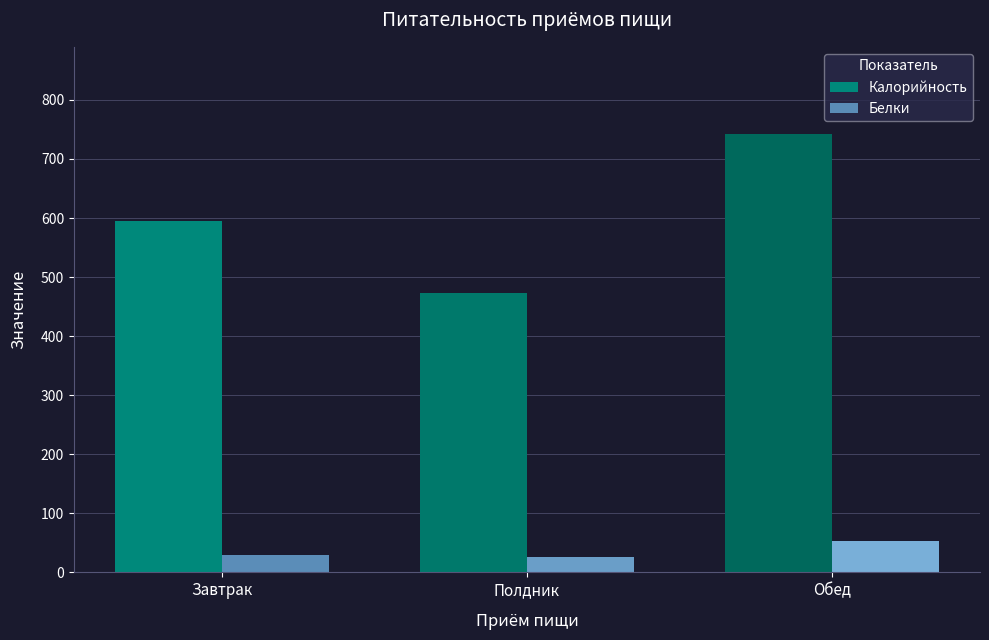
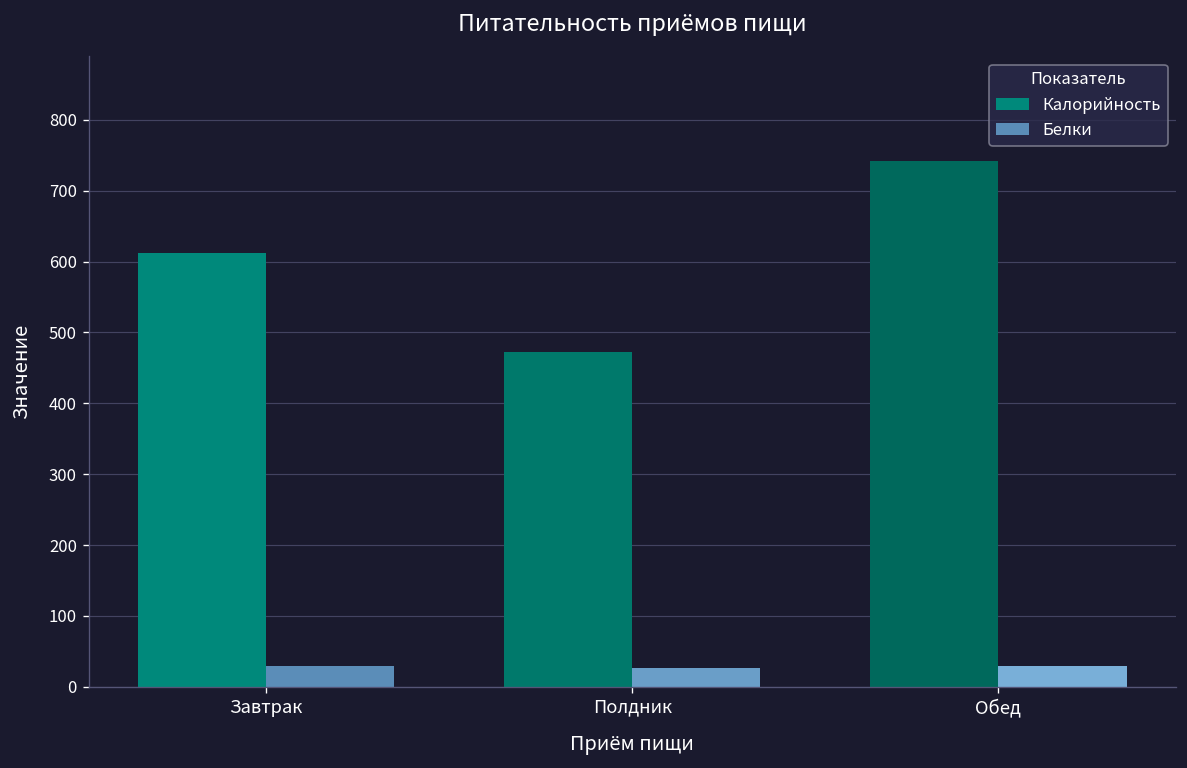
  {
    "Калорийность": {
-     "Завтрак": 590,
+     "Завтрак": 610,
      "Полдник": 470,
      "Обед": 740
    },
    "Белки": {
      "Завтрак": 30,
      "Полдник": 30,
-     "Обед": 50
+     "Обед": 30
    }
  }
